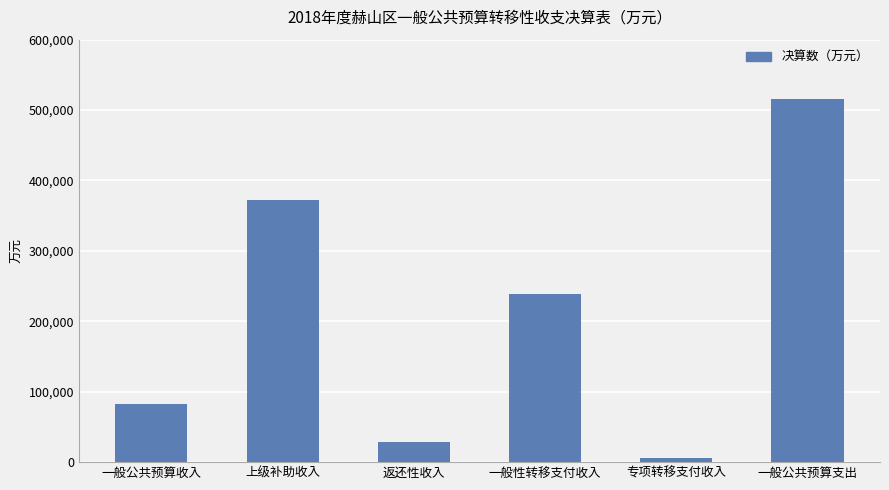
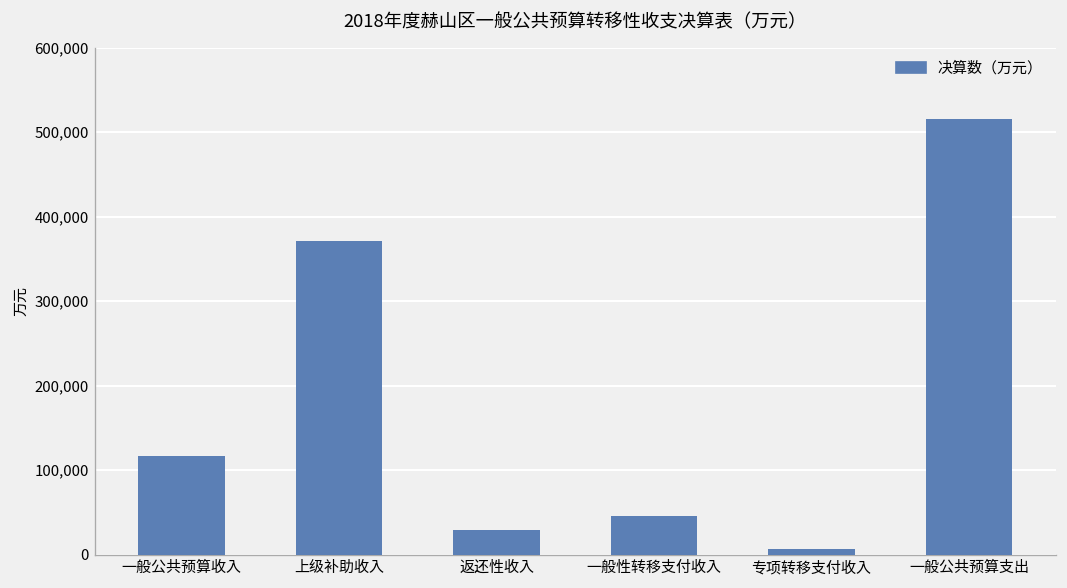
  {
-   "一般公共预算收入": "80,000",
+   "一般公共预算收入": "120,000",
    "上级补助收入": "370,000",
    "返还性收入": "30,000",
-   "一般性转移支付收入": "240,000",
+   "一般性转移支付收入": "50,000",
    "专项转移支付收入": "10,000",
    "一般公共预算支出": "520,000"
  }
